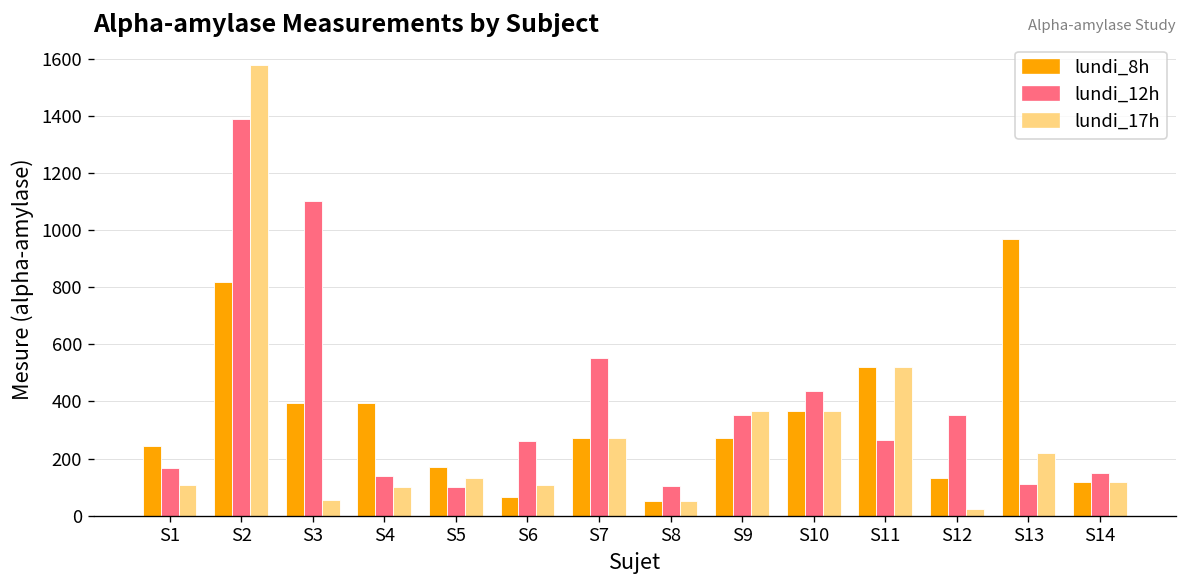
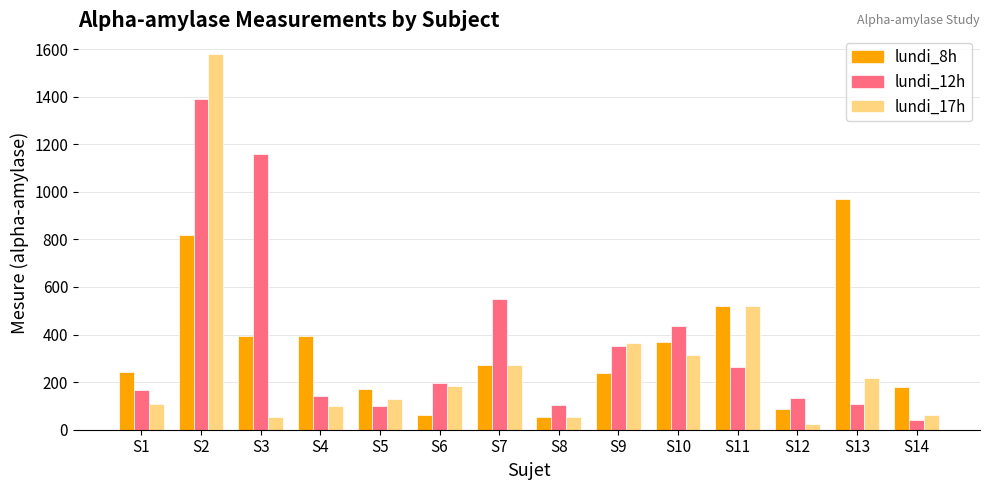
  {
    "lundi_8h": {
      "S1": 240,
      "S2": 820,
      "S3": 390,
      "S4": 390,
      "S5": 170,
      "S6": 60,
      "S7": 270,
      "S8": 50,
-     "S9": 270,
+     "S9": 240,
      "S10": 370,
      "S11": 520,
-     "S12": 130,
+     "S12": 90,
      "S13": 970,
-     "S14": 120
+     "S14": 180
    },
    "lundi_12h": {
      "S1": 170,
      "S2": 1390,
-     "S3": 1100,
+     "S3": 1160,
      "S4": 140,
      "S5": 100,
-     "S6": 260,
+     "S6": 200,
      "S7": 550,
      "S8": 110,
      "S9": 350,
      "S10": 440,
      "S11": 260,
-     "S12": 350,
+     "S12": 140,
      "S13": 110,
-     "S14": 150
+     "S14": 40
    },
    "lundi_17h": {
      "S1": 110,
      "S2": 1580,
      "S3": 50,
      "S4": 100,
      "S5": 130,
-     "S6": 110,
+     "S6": 180,
      "S7": 270,
      "S8": 50,
      "S9": 370,
-     "S10": 370,
+     "S10": 320,
      "S11": 520,
      "S12": 20,
      "S13": 220,
-     "S14": 120
+     "S14": 60
    }
  }
